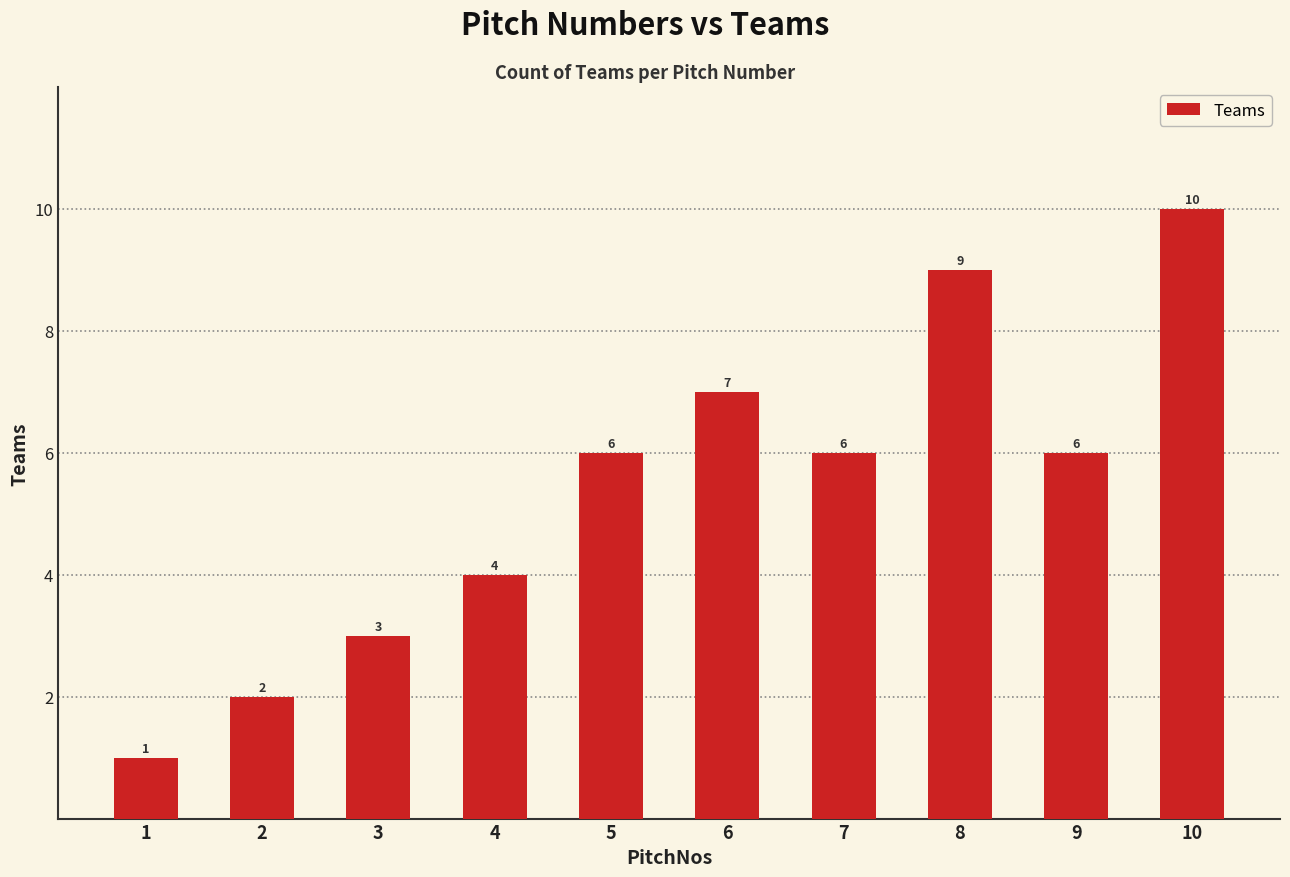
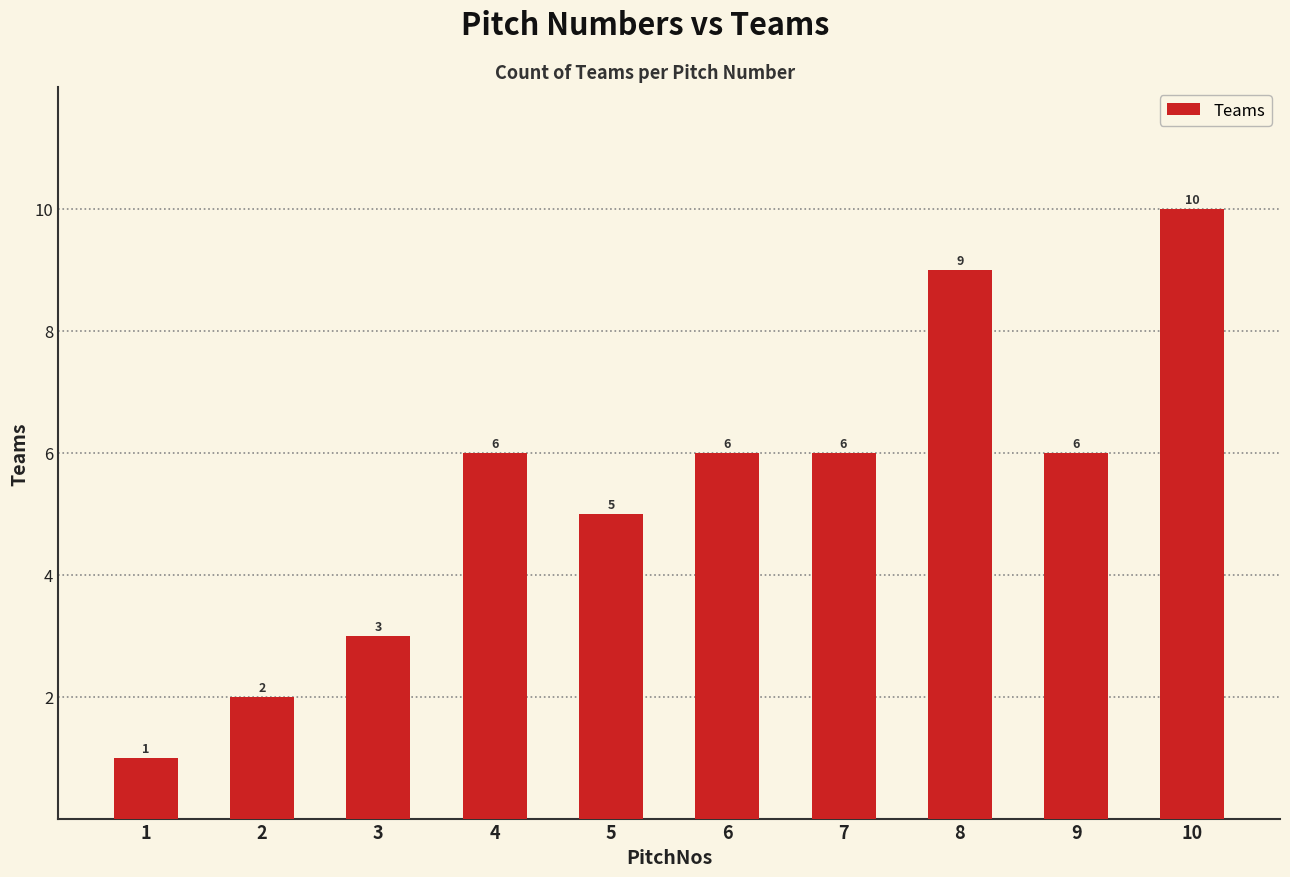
  {
    "1": 1,
    "2": 2,
    "3": 3,
-   "4": 4,
-   "5": 6,
-   "6": 7,
+   "4": 6,
+   "5": 5,
+   "6": 6,
    "7": 6,
    "8": 9,
    "9": 6,
    "10": 10
  }
